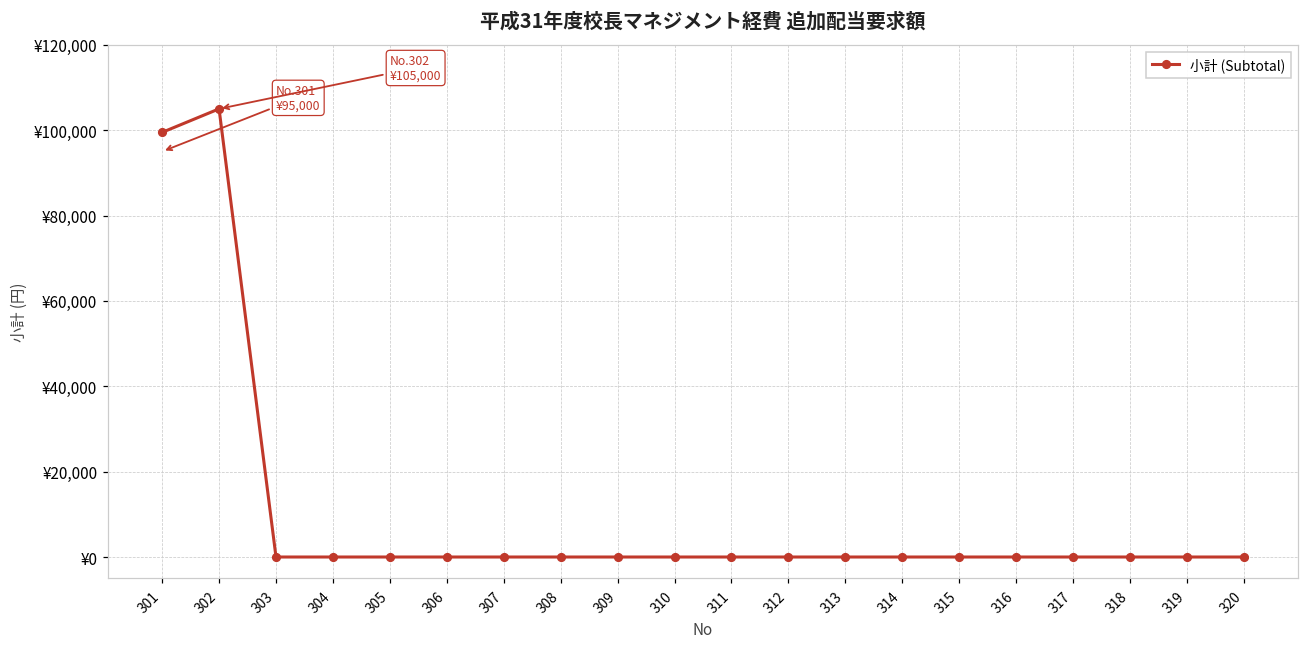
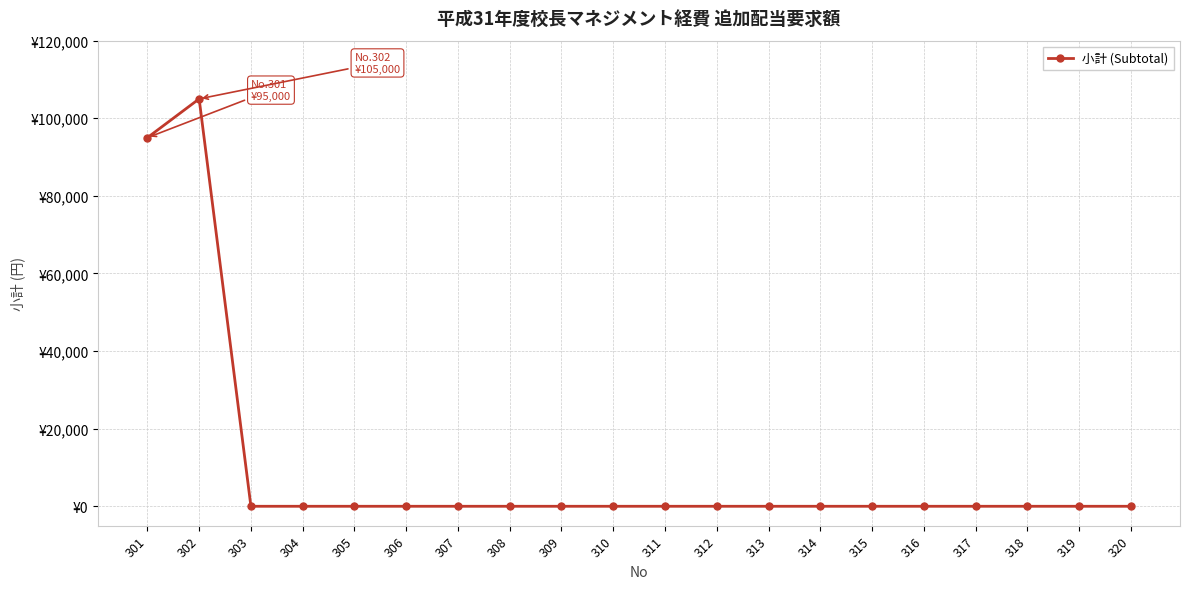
  {
-   "301": "¥99,000",
+   "301": "¥95,000",
    "303": "¥0",
    "304": "¥0",
    "305": "¥0",
    "306": "¥0",
    "307": "¥0",
    "308": "¥0",
    "309": "¥0",
    "310": "¥0",
    "311": "¥0",
    "312": "¥0",
    "313": "¥0",
    "314": "¥0",
    "315": "¥0",
    "316": "¥0",
    "317": "¥0",
    "318": "¥0",
    "319": "¥0",
    "320": "¥0"
  }
